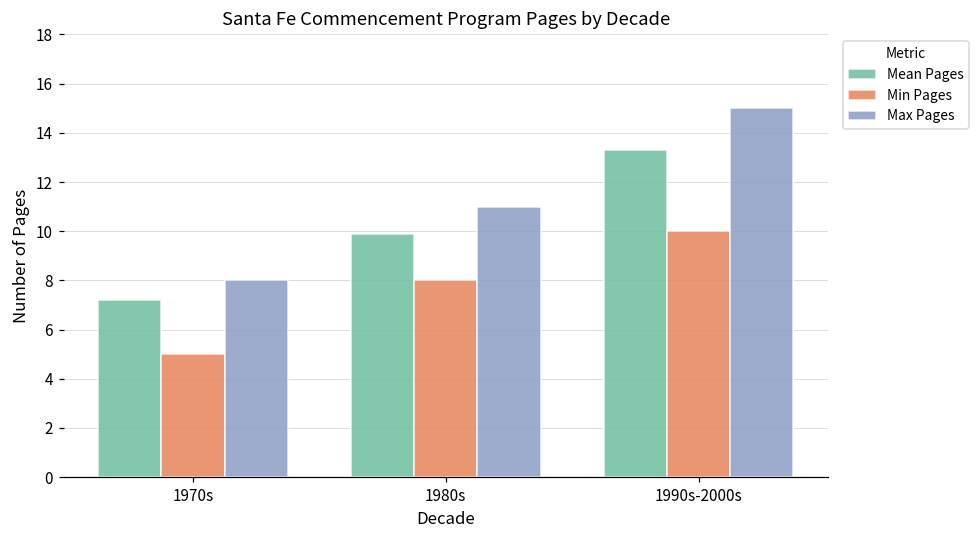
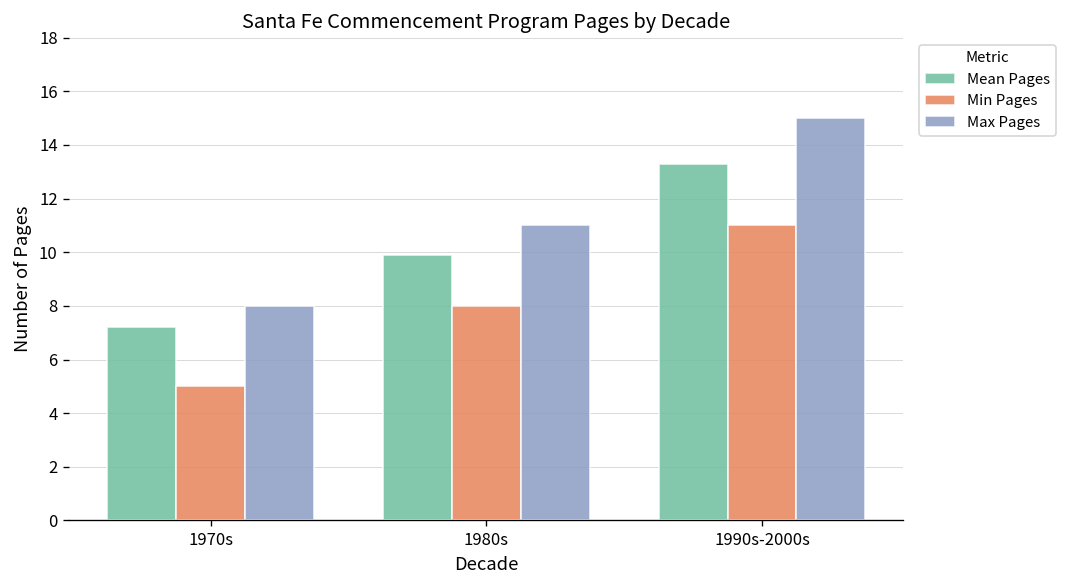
  {
    "Min Pages": {
      "1970s": 5,
      "1980s": 8,
-     "1990s-2000s": 10
+     "1990s-2000s": 11
    }
  }
